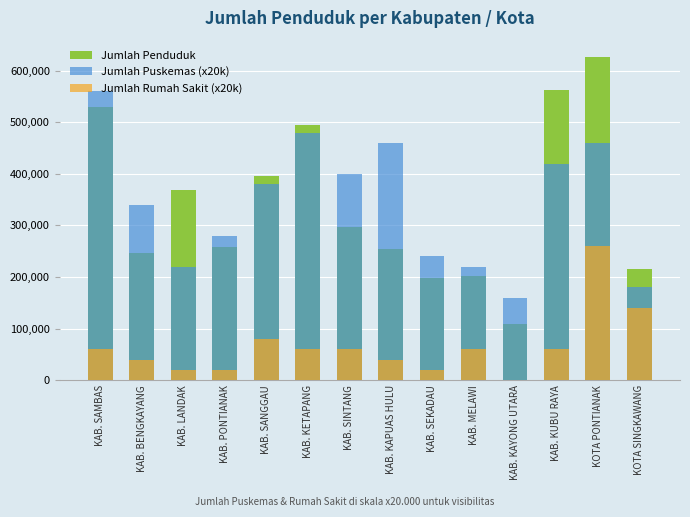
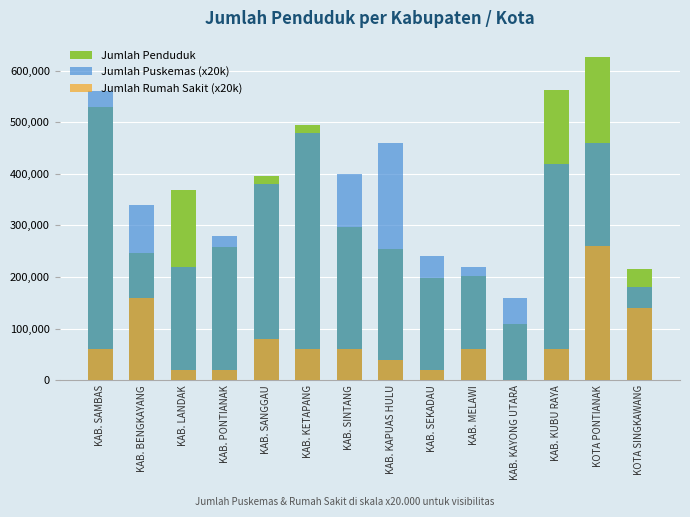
  {
    "Jumlah Penduduk": {
      "KAB. LANDAK": "370,000",
      "KAB. SANGGAU": "400,000",
      "KAB. KETAPANG": "500,000",
      "KAB. KUBU RAYA": "560,000",
      "KOTA PONTIANAK": "630,000",
      "KOTA SINGKAWANG": "220,000"
    },
    "Jumlah Puskemas (x20k)": {
      "KAB. SAMBAS": "560,000",
      "KAB. BENGKAYANG": "340,000",
      "KAB. PONTIANAK": "280,000",
      "KAB. SINTANG": "400,000",
      "KAB. KAPUAS HULU": "460,000",
      "KAB. SEKADAU": "240,000",
      "KAB. MELAWI": "220,000",
      "KAB. KAYONG UTARA": "160,000"
    },
    "Jumlah Rumah Sakit (x20k)": {
-     "KAB. BENGKAYANG": "40,000",
+     "KAB. BENGKAYANG": "160,000",
      "KAB. KAYONG UTARA": "0"
    }
  }
